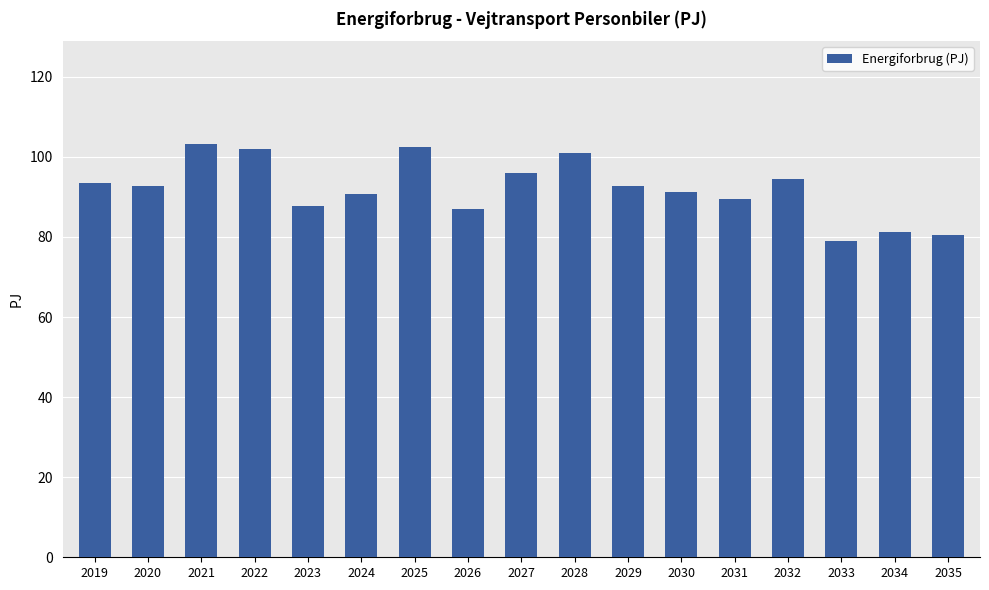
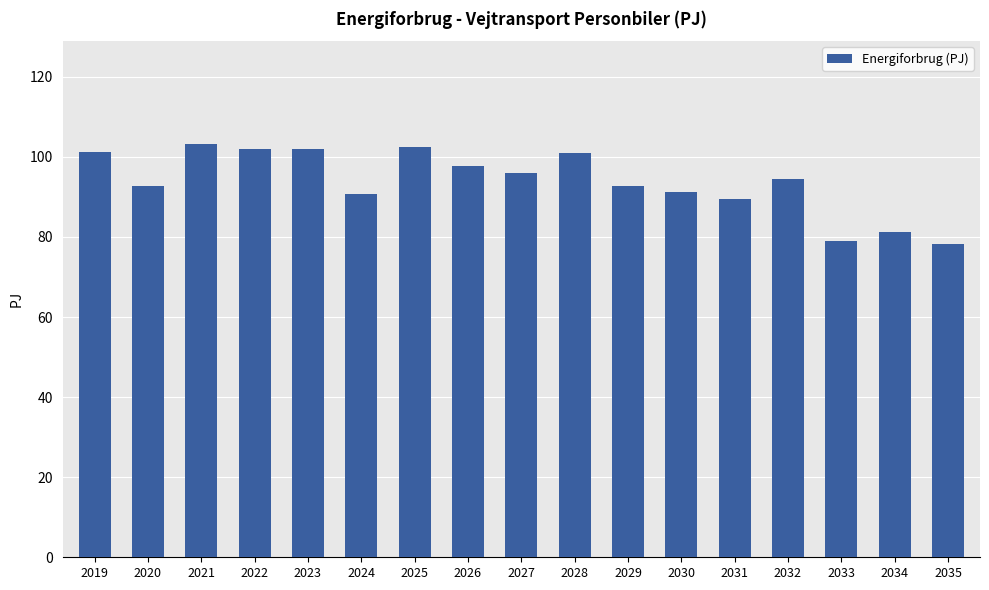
  {
-   "2019": 93,
+   "2019": 101,
    "2020": 93,
    "2021": 103,
    "2022": 102,
-   "2023": 88,
+   "2023": 102,
    "2024": 91,
    "2025": 102,
-   "2026": 87,
+   "2026": 98,
    "2027": 96,
    "2028": 101,
    "2029": 93,
    "2030": 91,
    "2031": 90,
    "2032": 95,
    "2033": 79,
    "2034": 81,
-   "2035": 81
+   "2035": 78
  }
